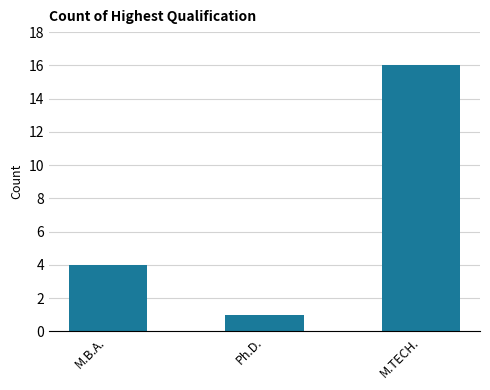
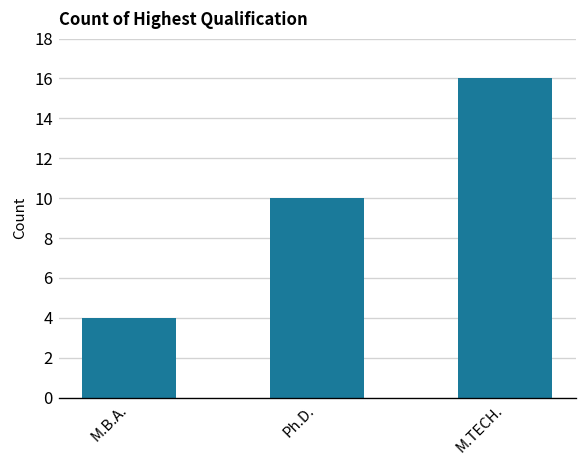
  {
    "M.B.A.": 4,
-   "Ph.D.": 1,
+   "Ph.D.": 10,
    "M.TECH.": 16
  }
